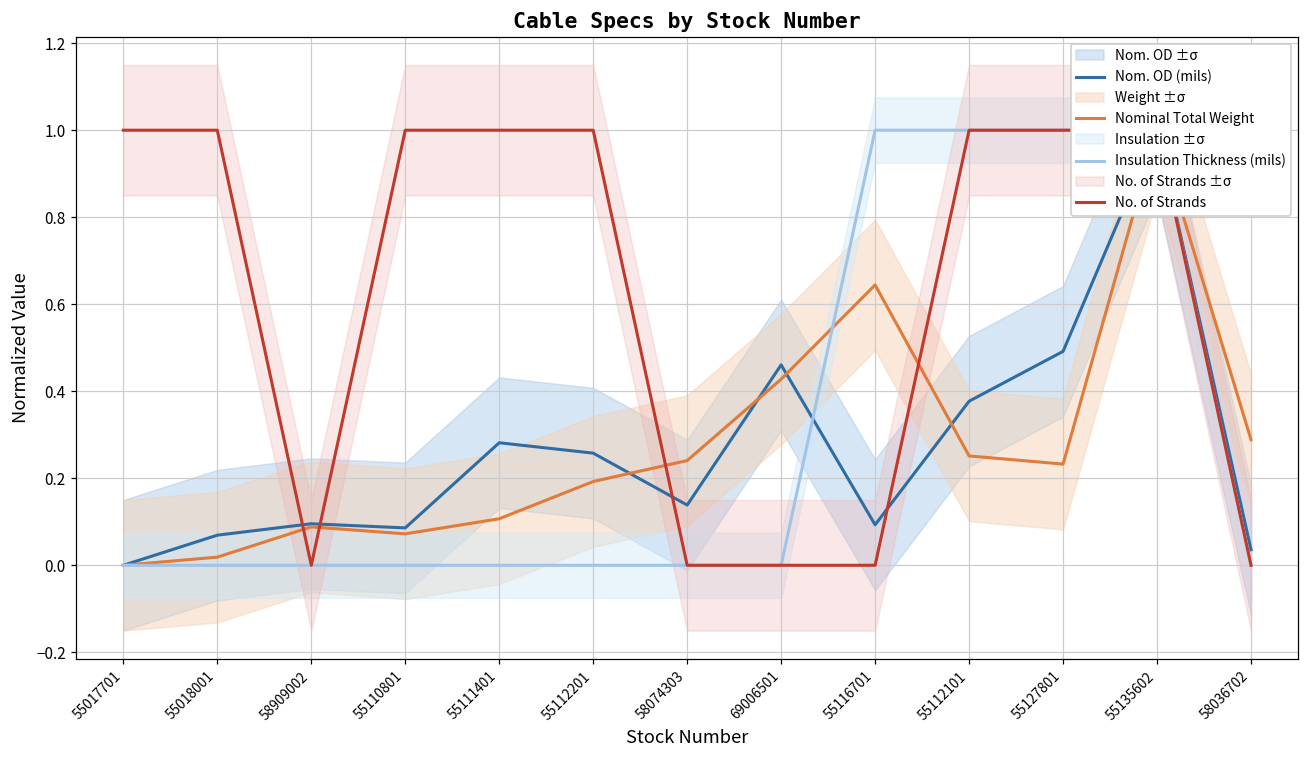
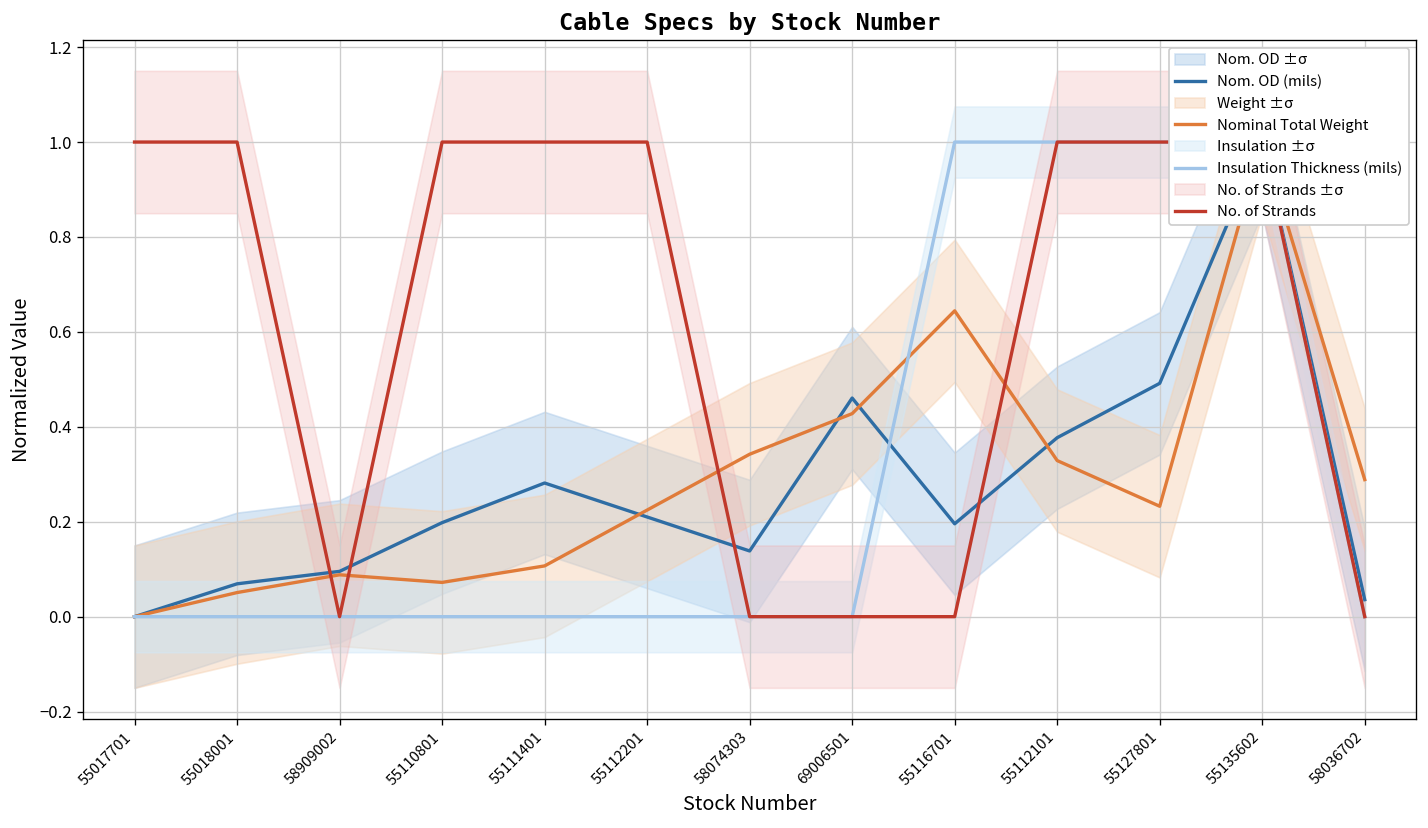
  {
    "Nom. OD (mils)": {
      "58909002": 0.10,
-     "55110801": 0.09,
+     "55110801": 0.20,
      "55111401": 0.28,
-     "55112201": 0.26,
+     "55112201": 0.21,
      "58074303": 0.14,
      "69006501": 0.46,
-     "55116701": 0.09,
+     "55116701": 0.20,
      "55112101": 0.38,
      "55127801": 0.49,
      "58036702": 0.04
    },
    "Nominal Total Weight": {
-     "55018001": 0.02,
+     "55018001": 0.05,
      "58909002": 0.09,
      "55111401": 0.11,
-     "55112201": 0.19,
-     "58074303": 0.24,
+     "55112201": 0.22,
+     "58074303": 0.34,
      "69006501": 0.43,
      "55116701": 0.64,
-     "55112101": 0.25,
+     "55112101": 0.33,
      "55127801": 0.23,
      "58036702": 0.29
    },
    "No. of Strands": {
      "55017701": 1.00,
      "55018001": 1.00,
      "55110801": 1.00,
      "55111401": 1.00,
      "55112201": 1.00,
      "55116701": 0.00
    }
  }
